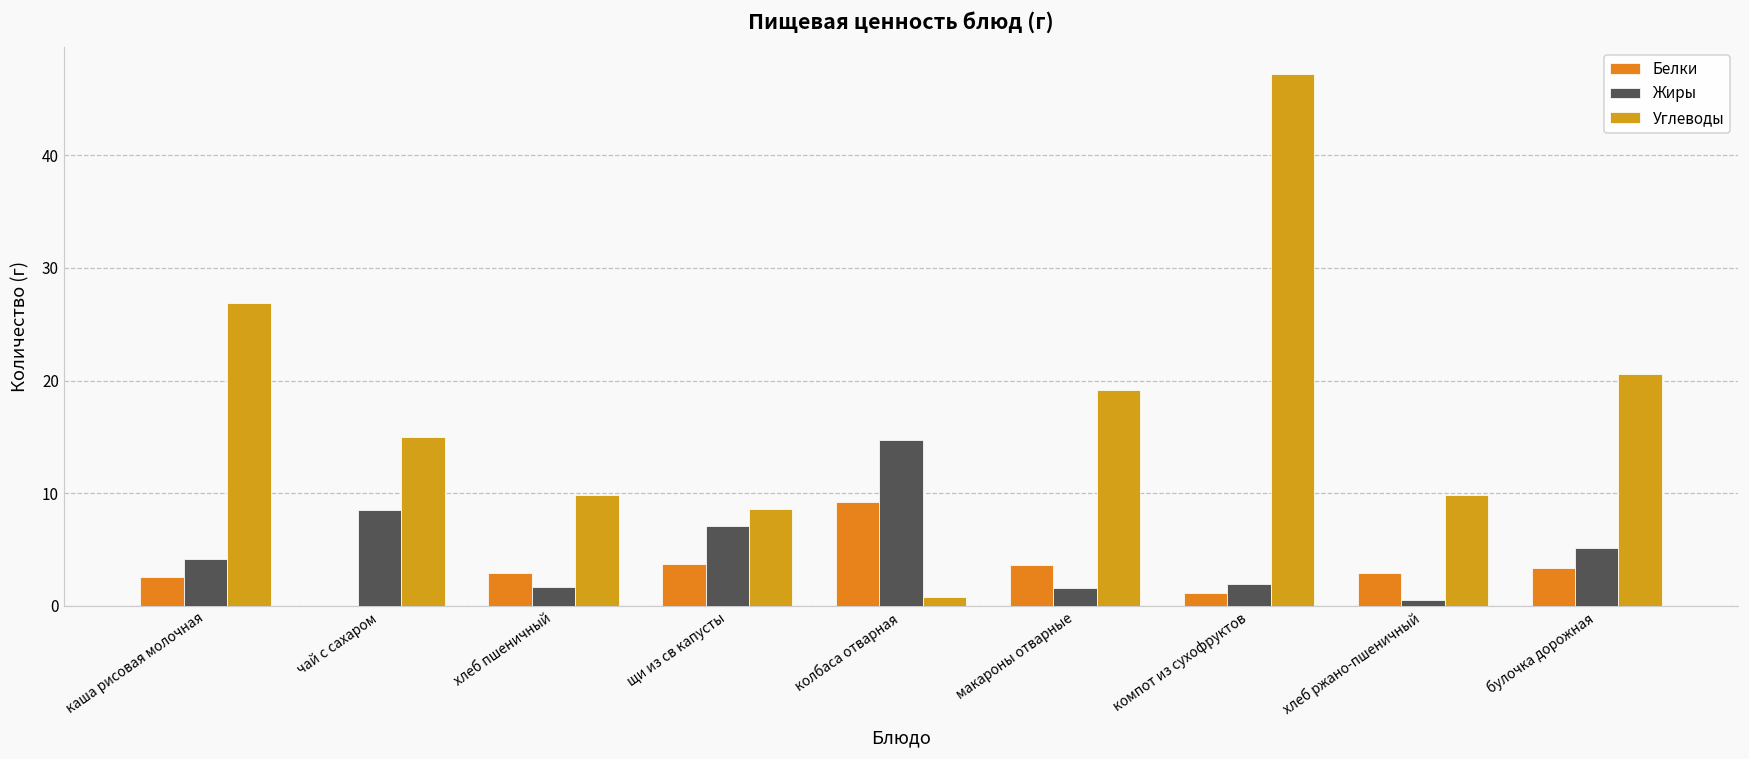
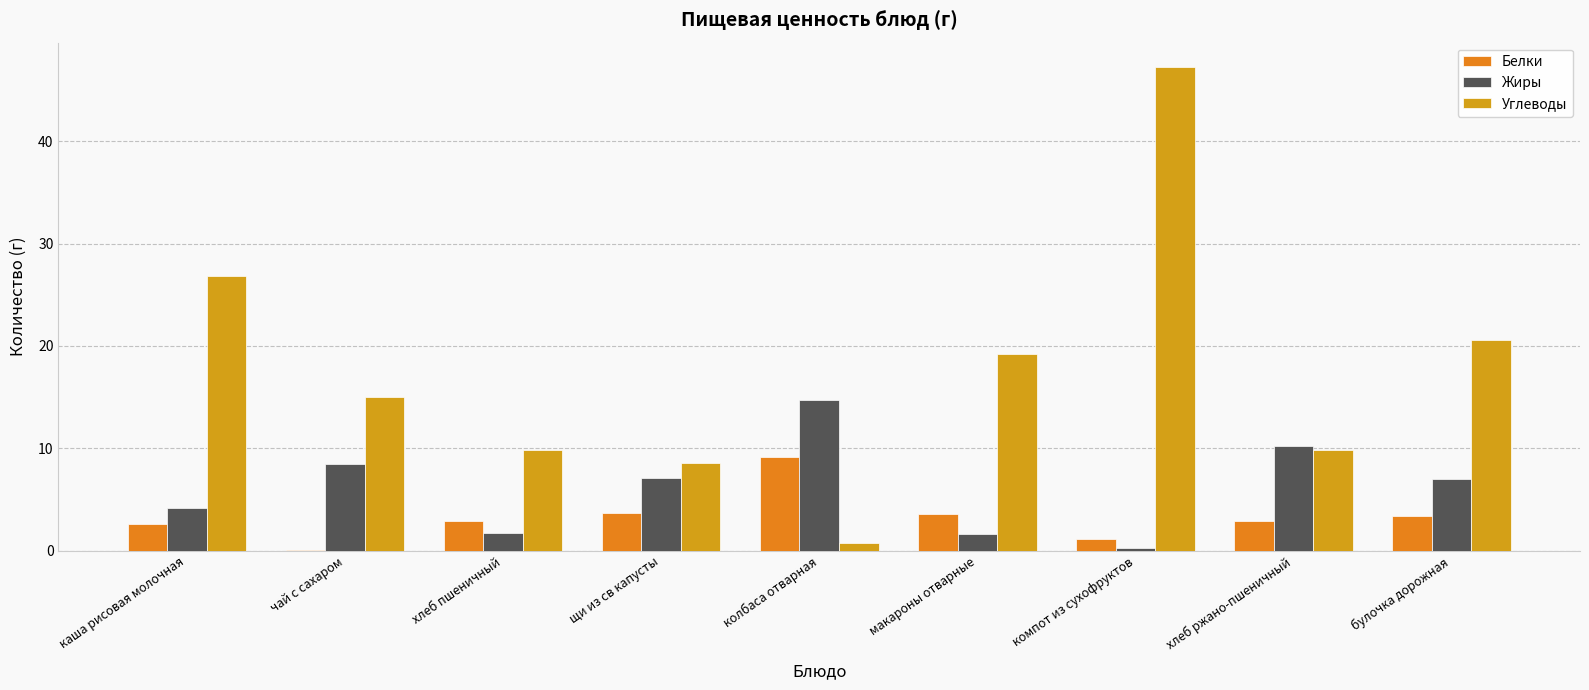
  {
    "Жиры": {
      "каша рисовая молочная": 4.2,
      "чай с сахаром": 8.5,
      "хлеб пшеничный": 1.7,
      "щи из св капусты": 7.1,
      "колбаса отварная": 14.7,
      "макароны отварные": 1.6,
-     "компот из сухофруктов": 1.9,
-     "хлеб ржано-пшеничный": 0.6,
-     "булочка дорожная": 5.1
+     "компот из сухофруктов": 0.3,
+     "хлеб ржано-пшеничный": 10.2,
+     "булочка дорожная": 7.0
    }
  }
